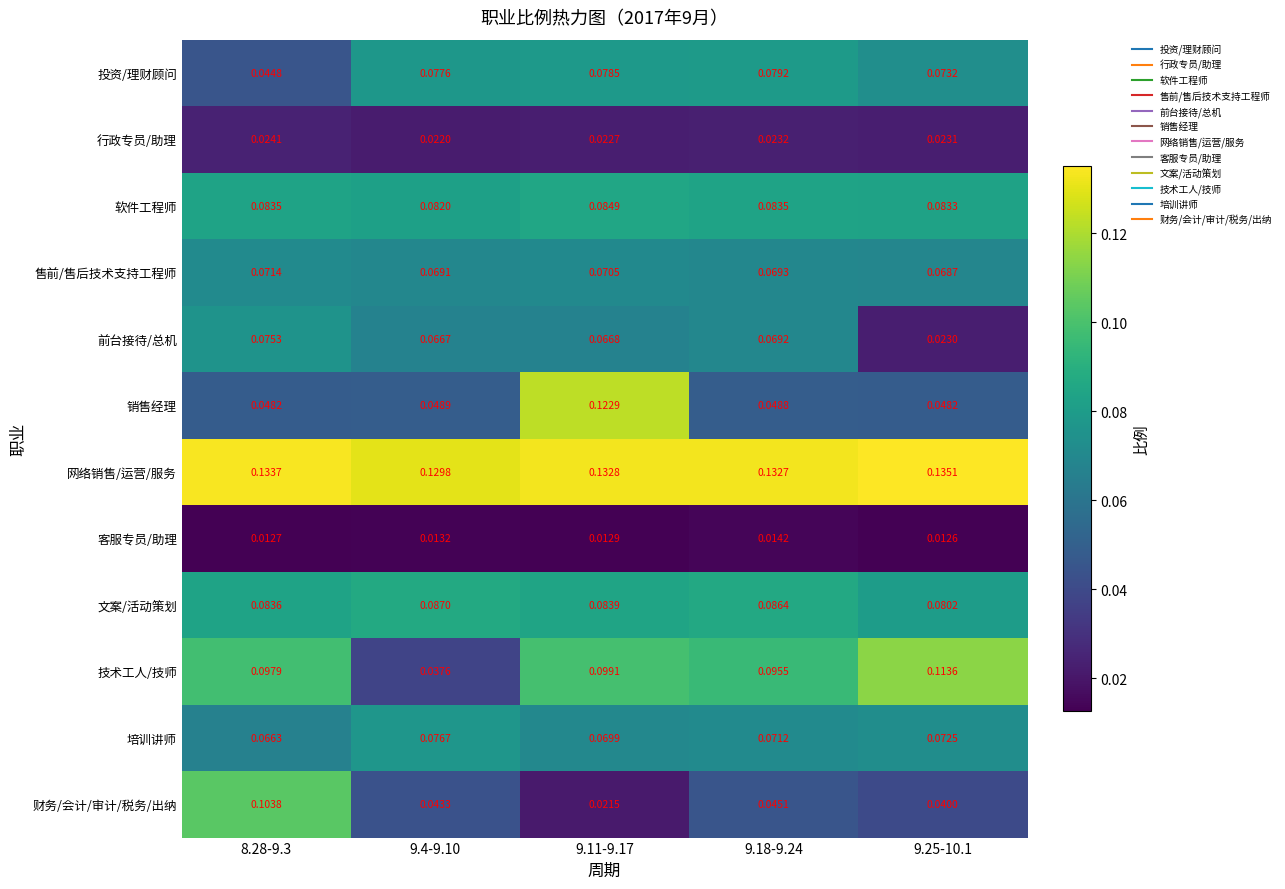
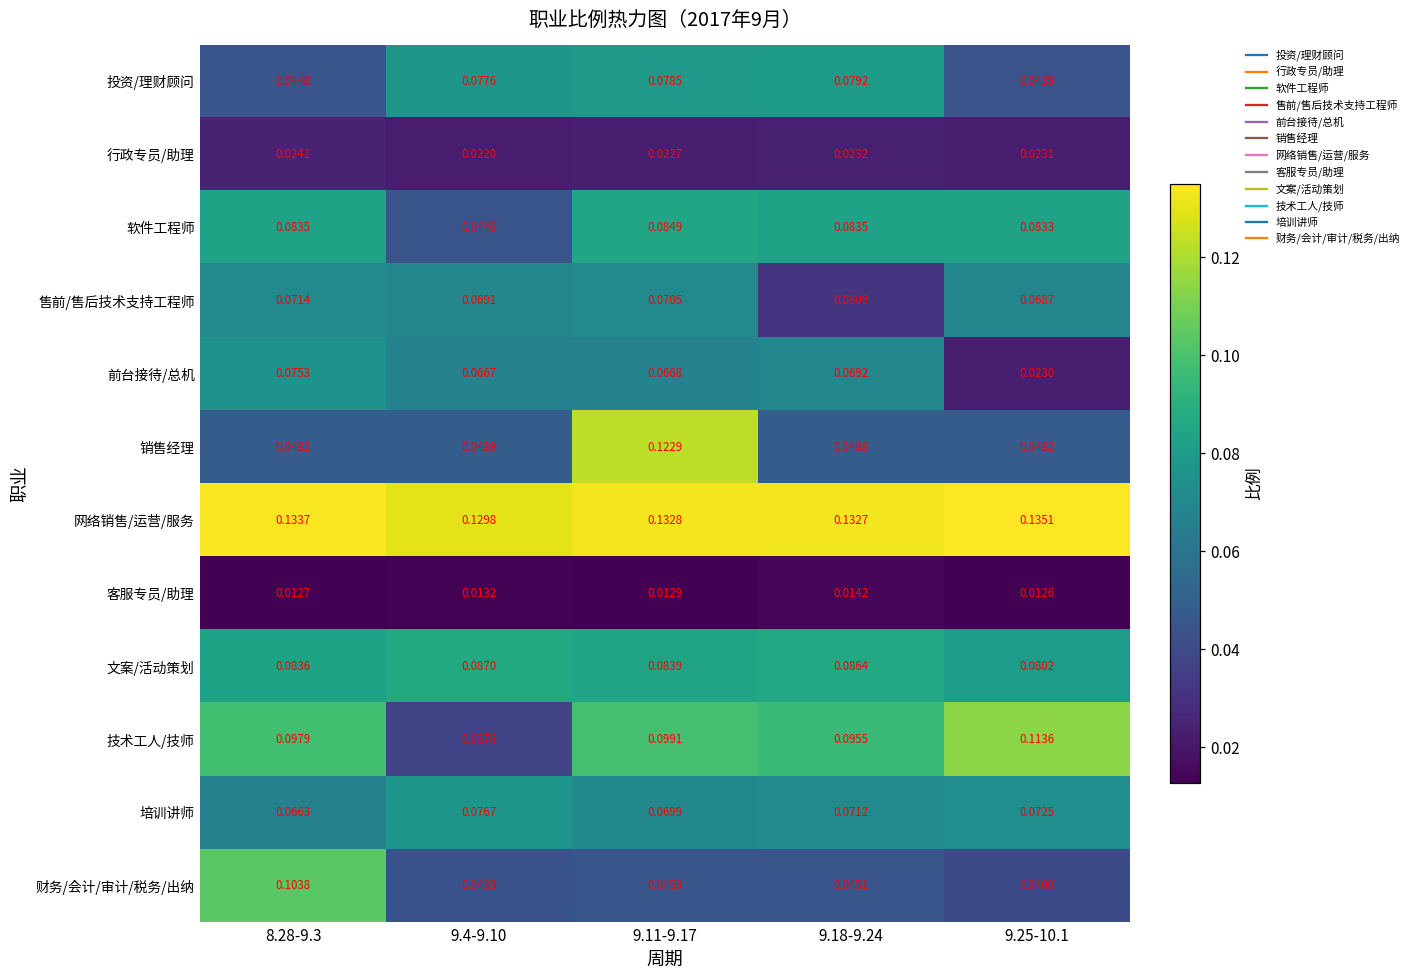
  {
    "投资/理财顾问": {
      "8.28-9.3": 0.0448,
      "9.4-9.10": 0.0776,
      "9.11-9.17": 0.0785,
      "9.18-9.24": 0.0792,
-     "9.25-10.1": 0.0732
+     "9.25-10.1": 0.0439
    },
    "行政专员/助理": {
      "8.28-9.3": 0.0241,
      "9.4-9.10": 0.0220,
      "9.11-9.17": 0.0227,
      "9.18-9.24": 0.0232,
      "9.25-10.1": 0.0231
    },
    "软件工程师": {
      "8.28-9.3": 0.0835,
-     "9.4-9.10": 0.0820,
+     "9.4-9.10": 0.0446,
      "9.11-9.17": 0.0849,
      "9.18-9.24": 0.0835,
      "9.25-10.1": 0.0833
    },
    "售前/售后技术支持工程师": {
      "8.28-9.3": 0.0714,
      "9.4-9.10": 0.0691,
      "9.11-9.17": 0.0705,
-     "9.18-9.24": 0.0693,
+     "9.18-9.24": 0.0309,
      "9.25-10.1": 0.0687
    },
    "前台接待/总机": {
      "8.28-9.3": 0.0753,
      "9.4-9.10": 0.0667,
      "9.11-9.17": 0.0668,
      "9.18-9.24": 0.0692,
      "9.25-10.1": 0.0230
    },
    "销售经理": {
      "8.28-9.3": 0.0482,
      "9.4-9.10": 0.0489,
      "9.11-9.17": 0.1229,
      "9.18-9.24": 0.0488,
      "9.25-10.1": 0.0482
    },
    "网络销售/运营/服务": {
      "8.28-9.3": 0.1337,
      "9.4-9.10": 0.1298,
      "9.11-9.17": 0.1328,
      "9.18-9.24": 0.1327,
      "9.25-10.1": 0.1351
    },
    "客服专员/助理": {
      "8.28-9.3": 0.0127,
      "9.4-9.10": 0.0132,
      "9.11-9.17": 0.0129,
      "9.18-9.24": 0.0142,
      "9.25-10.1": 0.0126
    },
    "文案/活动策划": {
      "8.28-9.3": 0.0836,
      "9.4-9.10": 0.0870,
      "9.11-9.17": 0.0839,
      "9.18-9.24": 0.0864,
      "9.25-10.1": 0.0802
    },
    "技术工人/技师": {
      "8.28-9.3": 0.0979,
      "9.4-9.10": 0.0376,
      "9.11-9.17": 0.0991,
      "9.18-9.24": 0.0955,
      "9.25-10.1": 0.1136
    },
    "培训讲师": {
      "8.28-9.3": 0.0663,
      "9.4-9.10": 0.0767,
      "9.11-9.17": 0.0699,
      "9.18-9.24": 0.0712,
      "9.25-10.1": 0.0725
    },
    "财务/会计/审计/税务/出纳": {
      "8.28-9.3": 0.1038,
      "9.4-9.10": 0.0433,
-     "9.11-9.17": 0.0215,
+     "9.11-9.17": 0.0453,
      "9.18-9.24": 0.0451,
      "9.25-10.1": 0.0400
    }
  }
